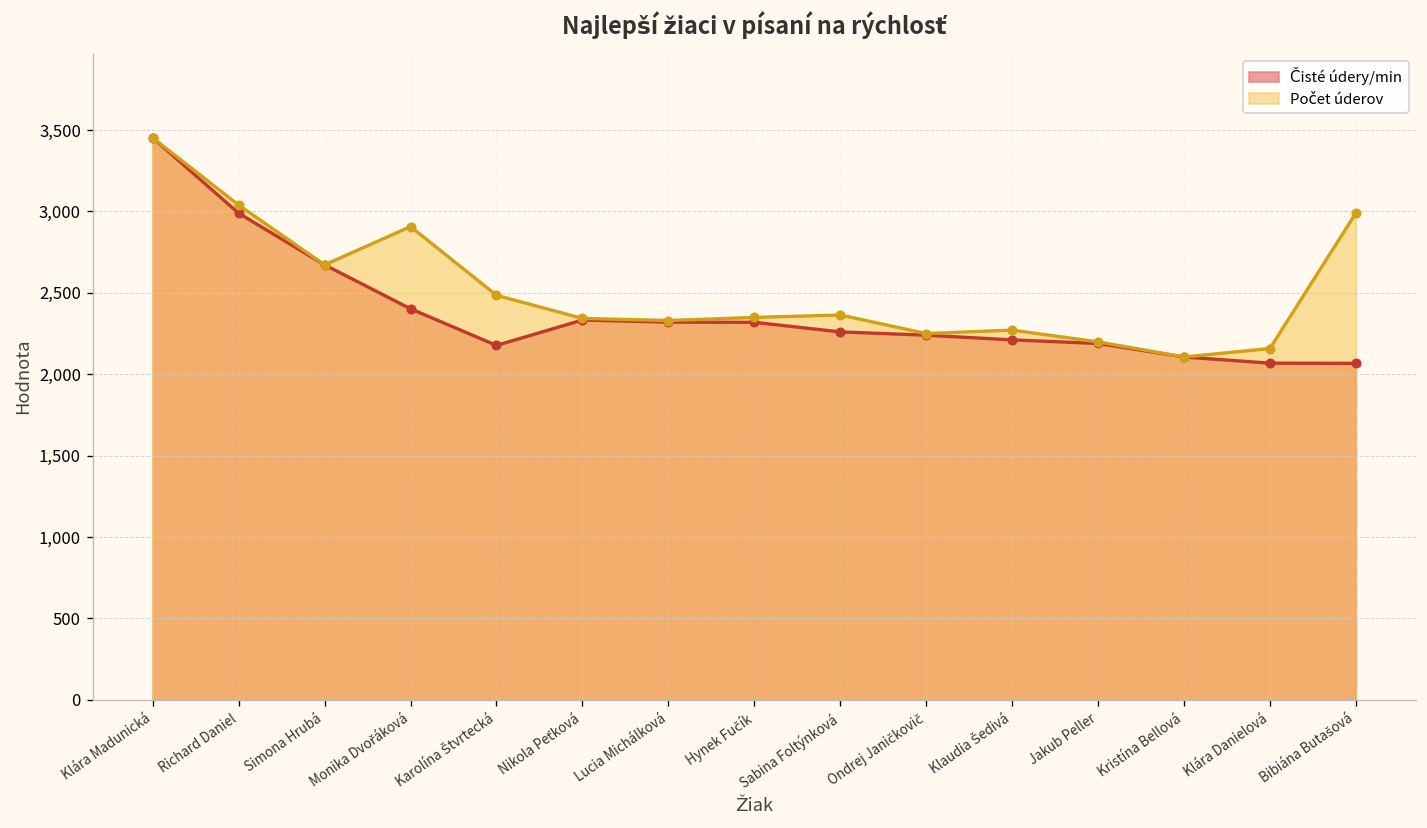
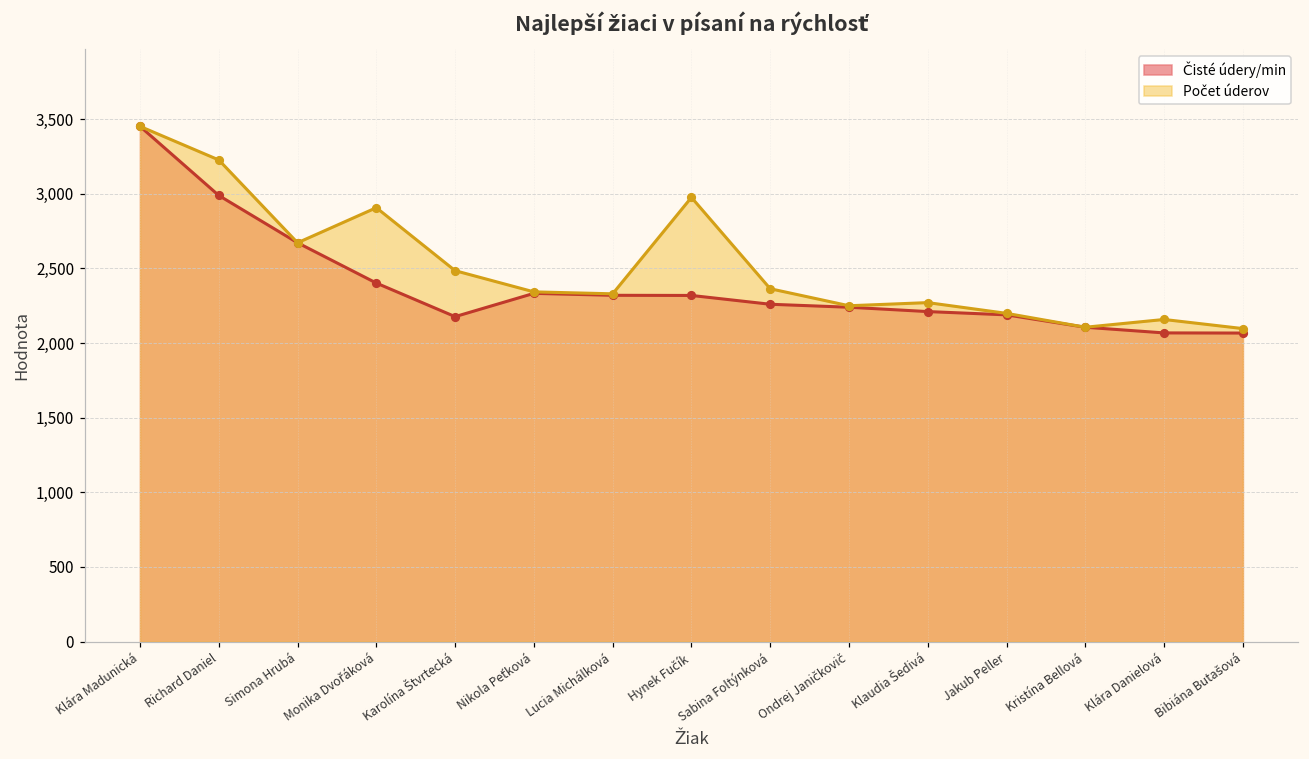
  {
    "Čisté údery/min": {
      "Richard Daniel": "2,990",
      "Monika Dvořáková": "2,400",
      "Karolína Štvrtecká": "2,180",
      "Hynek Fučík": "2,320",
      "Sabina Foltýnková": "2,260",
      "Klaudia Šedivá": "2,210",
      "Klára Danielová": "2,070",
      "Bibiána Butašová": "2,070"
    },
    "Počet úderov": {
-     "Richard Daniel": "3,040",
+     "Richard Daniel": "3,230",
      "Monika Dvořáková": "2,910",
      "Karolína Štvrtecká": "2,490",
-     "Hynek Fučík": "2,350",
+     "Hynek Fučík": "2,980",
      "Sabina Foltýnková": "2,360",
      "Klaudia Šedivá": "2,270",
      "Klára Danielová": "2,160",
-     "Bibiána Butašová": "2,990"
+     "Bibiána Butašová": "2,100"
    }
  }
